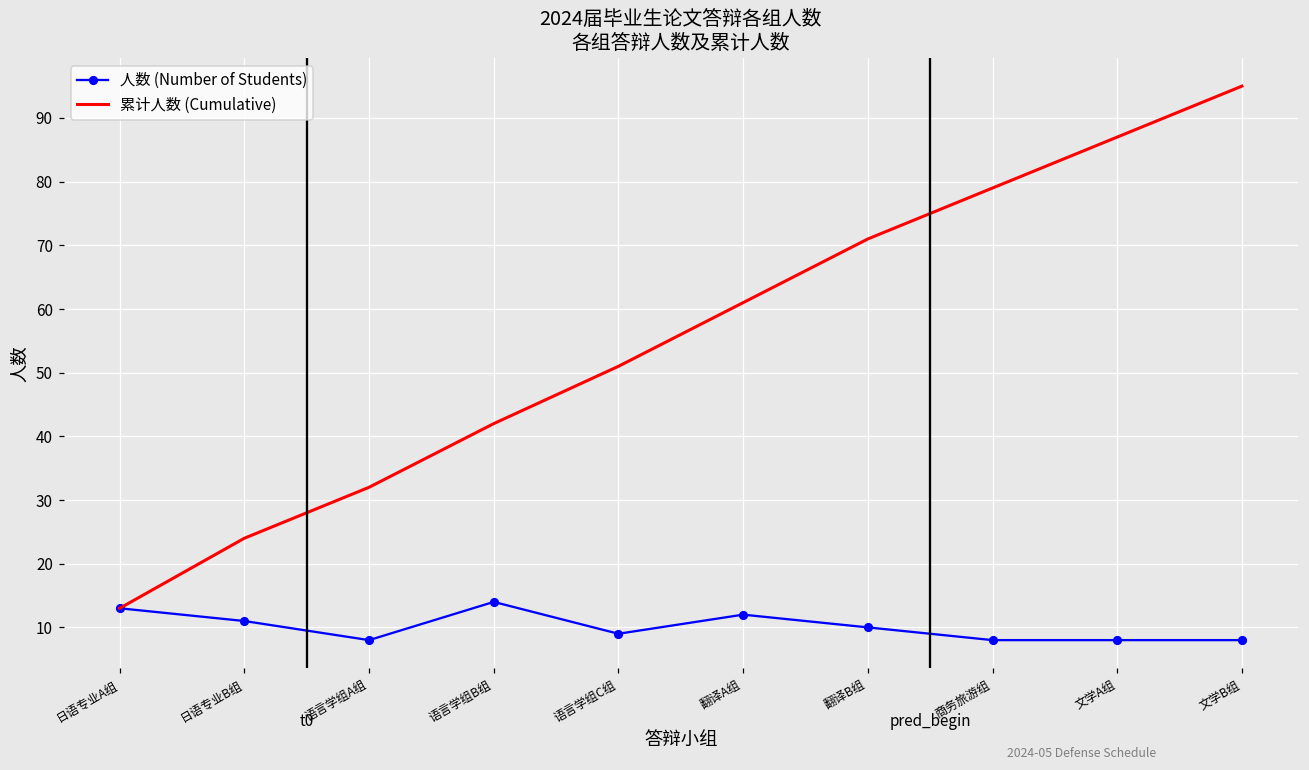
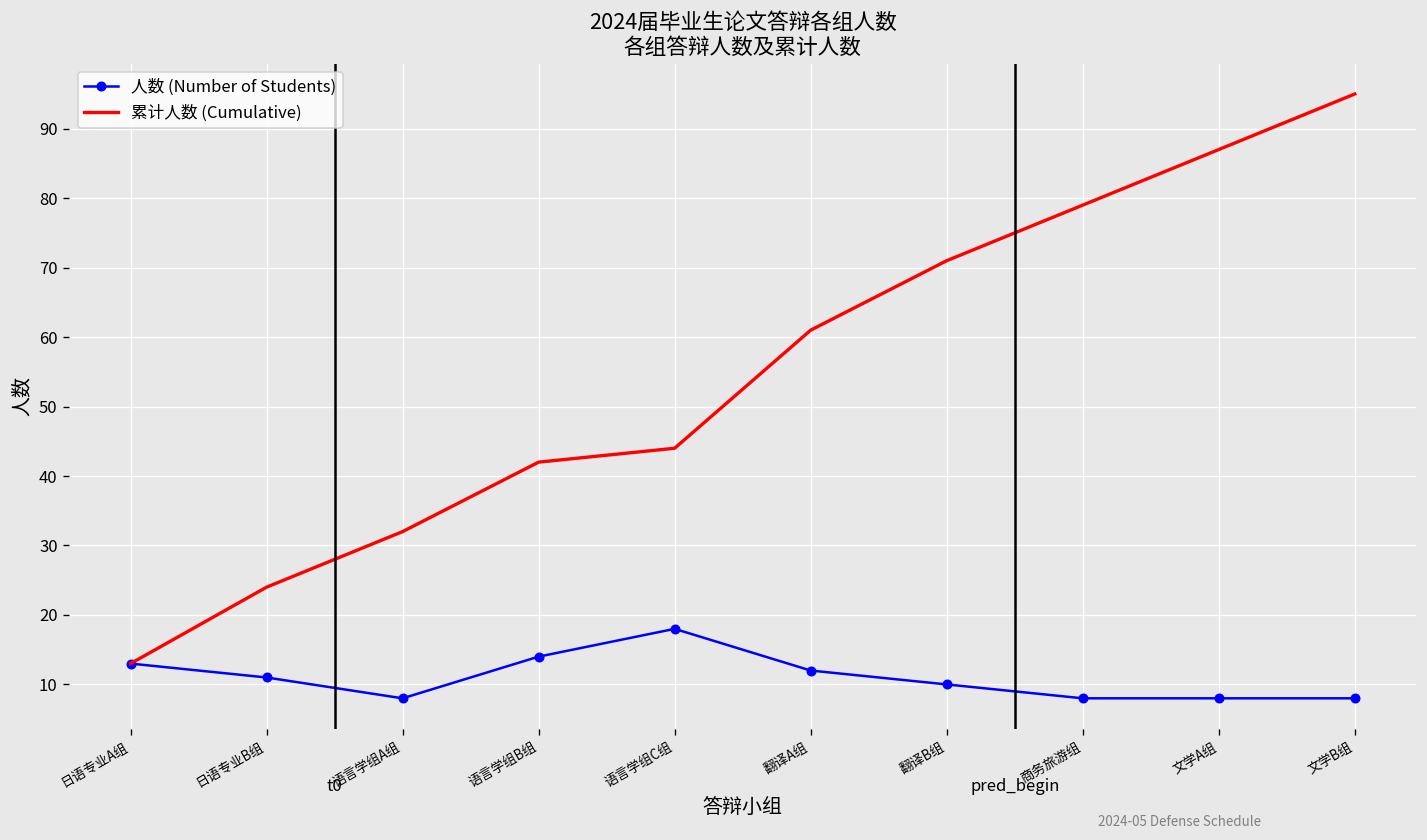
  {
    "人数 (Number of Students)": {
      "日语专业B组": 11,
      "语言学组A组": 8,
      "语言学组B组": 14,
-     "语言学组C组": 9,
+     "语言学组C组": 18,
      "翻译A组": 12,
      "翻译B组": 10,
      "商务旅游组": 8,
      "文学A组": 8,
      "文学B组": 8
    },
    "累计人数 (Cumulative)": {
      "日语专业B组": 24,
      "语言学组A组": 32,
      "语言学组B组": 42,
-     "语言学组C组": 51,
+     "语言学组C组": 44,
      "翻译A组": 61,
      "翻译B组": 71,
      "商务旅游组": 79,
      "文学A组": 87,
      "文学B组": 95
    }
  }
